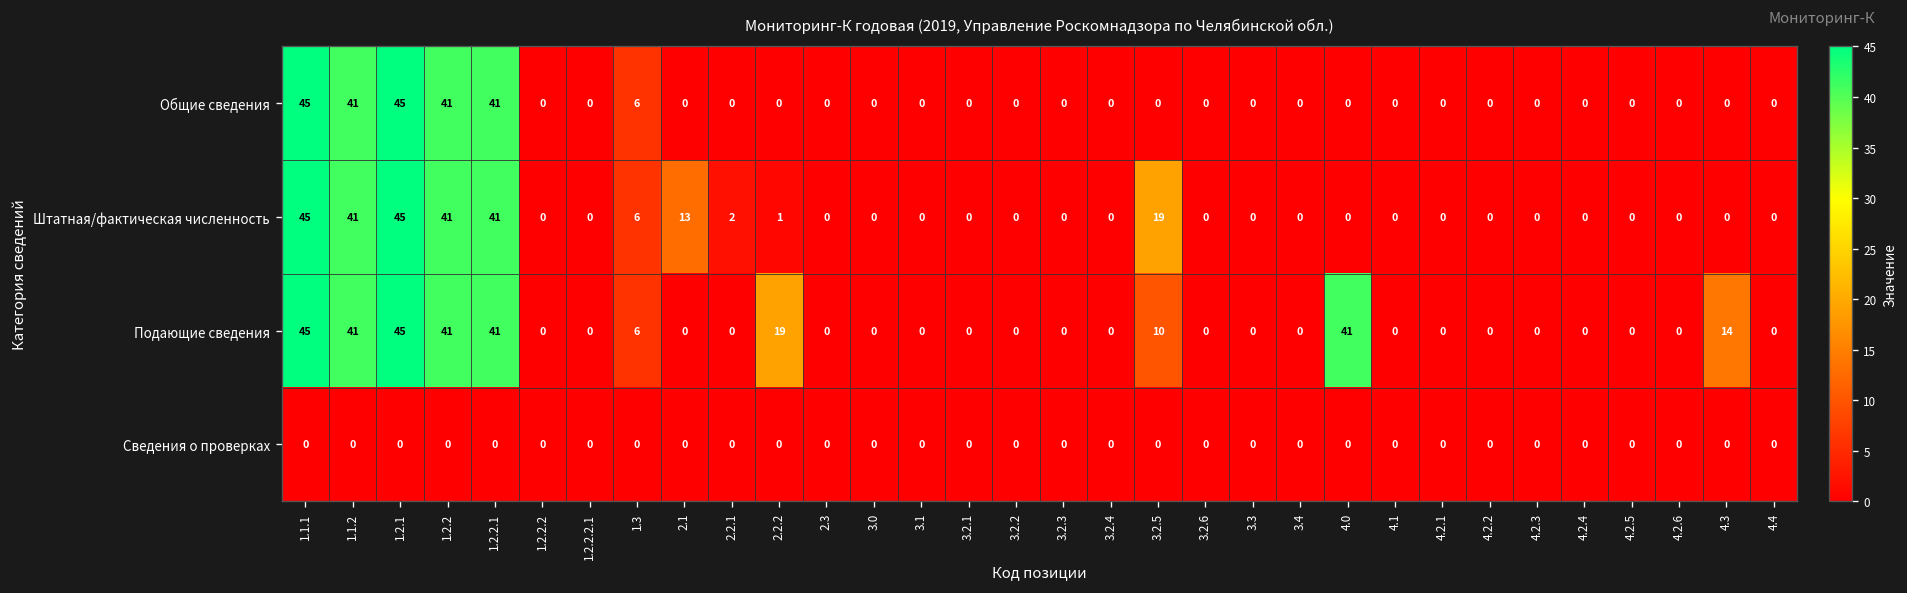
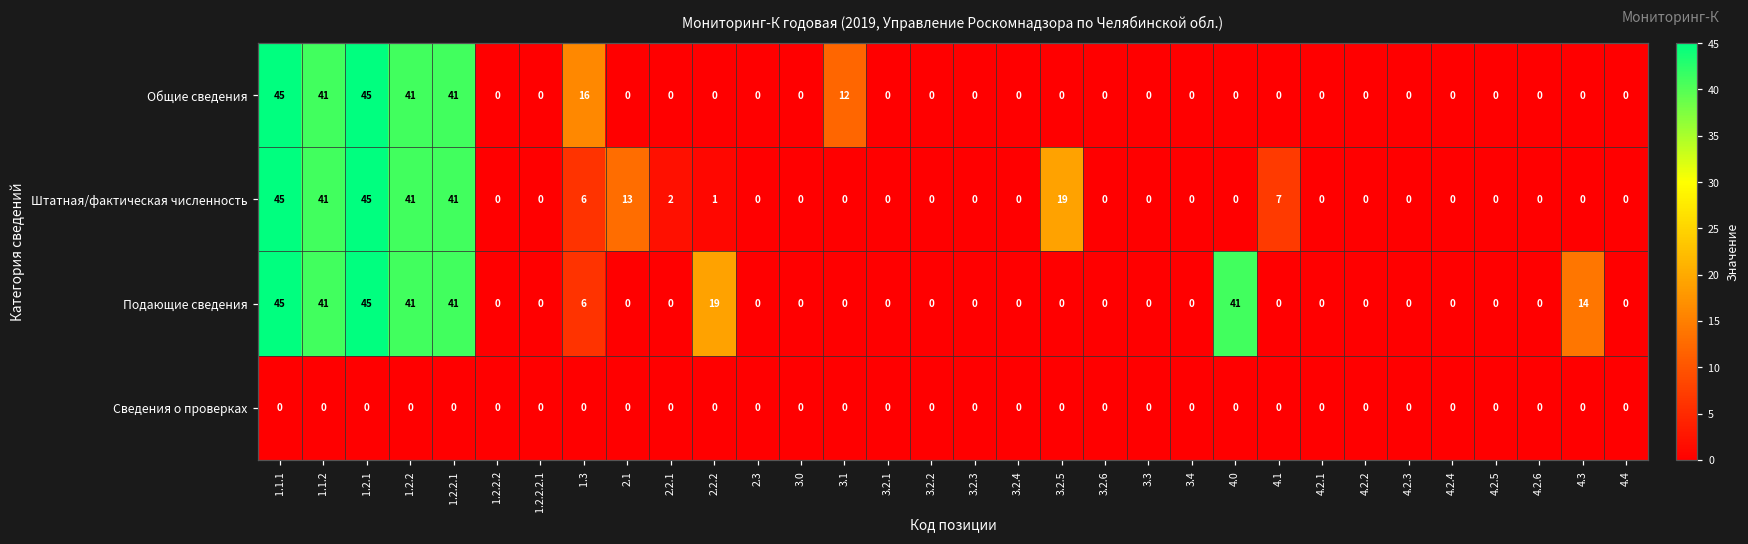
  {
    "Общие сведения": {
      "1.1.1": 45,
      "1.1.2": 41,
      "1.2.1": 45,
      "1.2.2": 41,
      "1.2.2.1": 41,
      "1.2.2.2": 0,
      "1.2.2.2.1": 0,
-     "1.3": 6,
+     "1.3": 16,
      "2.1": 0,
      "2.2.1": 0,
      "2.2.2": 0,
      "2.3": 0,
      "3.0": 0,
-     "3.1": 0,
+     "3.1": 12,
      "3.2.1": 0,
      "3.2.2": 0,
      "3.2.3": 0,
      "3.2.4": 0,
      "3.2.5": 0,
      "3.2.6": 0,
      "3.3": 0,
      "3.4": 0,
      "4.0": 0,
      "4.1": 0,
      "4.2.1": 0,
      "4.2.2": 0,
      "4.2.3": 0,
      "4.2.4": 0,
      "4.2.5": 0,
      "4.2.6": 0,
      "4.3": 0,
      "4.4": 0
    },
    "Штатная/фактическая численность": {
      "1.1.1": 45,
      "1.1.2": 41,
      "1.2.1": 45,
      "1.2.2": 41,
      "1.2.2.1": 41,
      "1.2.2.2": 0,
      "1.2.2.2.1": 0,
      "1.3": 6,
      "2.1": 13,
      "2.2.1": 2,
      "2.2.2": 1,
      "2.3": 0,
      "3.0": 0,
      "3.1": 0,
      "3.2.1": 0,
      "3.2.2": 0,
      "3.2.3": 0,
      "3.2.4": 0,
      "3.2.5": 19,
      "3.2.6": 0,
      "3.3": 0,
      "3.4": 0,
      "4.0": 0,
-     "4.1": 0,
+     "4.1": 7,
      "4.2.1": 0,
      "4.2.2": 0,
      "4.2.3": 0,
      "4.2.4": 0,
      "4.2.5": 0,
      "4.2.6": 0,
      "4.3": 0,
      "4.4": 0
    },
    "Подающие сведения": {
      "1.1.1": 45,
      "1.1.2": 41,
      "1.2.1": 45,
      "1.2.2": 41,
      "1.2.2.1": 41,
      "1.2.2.2": 0,
      "1.2.2.2.1": 0,
      "1.3": 6,
      "2.1": 0,
      "2.2.1": 0,
      "2.2.2": 19,
      "2.3": 0,
      "3.0": 0,
      "3.1": 0,
      "3.2.1": 0,
      "3.2.2": 0,
      "3.2.3": 0,
      "3.2.4": 0,
-     "3.2.5": 10,
+     "3.2.5": 0,
      "3.2.6": 0,
      "3.3": 0,
      "3.4": 0,
      "4.0": 41,
      "4.1": 0,
      "4.2.1": 0,
      "4.2.2": 0,
      "4.2.3": 0,
      "4.2.4": 0,
      "4.2.5": 0,
      "4.2.6": 0,
      "4.3": 14,
      "4.4": 0
    },
    "Сведения о проверках": {
      "1.1.1": 0,
      "1.1.2": 0,
      "1.2.1": 0,
      "1.2.2": 0,
      "1.2.2.1": 0,
      "1.2.2.2": 0,
      "1.2.2.2.1": 0,
      "1.3": 0,
      "2.1": 0,
      "2.2.1": 0,
      "2.2.2": 0,
      "2.3": 0,
      "3.0": 0,
      "3.1": 0,
      "3.2.1": 0,
      "3.2.2": 0,
      "3.2.3": 0,
      "3.2.4": 0,
      "3.2.5": 0,
      "3.2.6": 0,
      "3.3": 0,
      "3.4": 0,
      "4.0": 0,
      "4.1": 0,
      "4.2.1": 0,
      "4.2.2": 0,
      "4.2.3": 0,
      "4.2.4": 0,
      "4.2.5": 0,
      "4.2.6": 0,
      "4.3": 0,
      "4.4": 0
    }
  }
